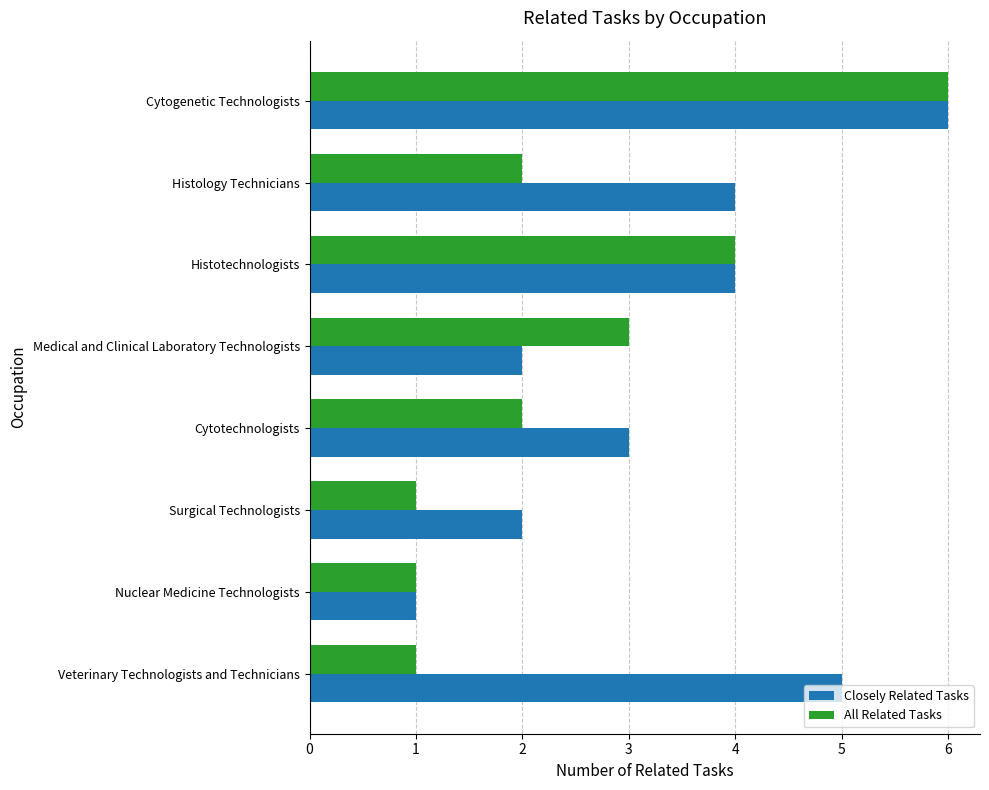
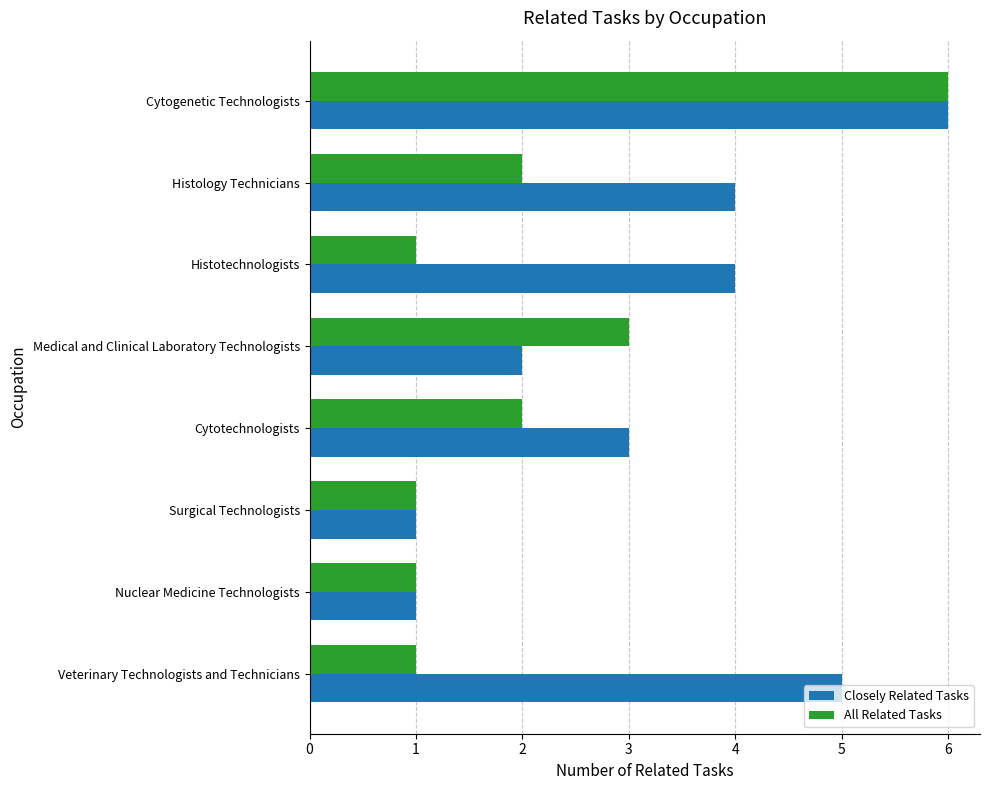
  {
    "Closely Related Tasks": {
      "Cytogenetic Technologists": 6,
      "Histology Technicians": 4,
      "Histotechnologists": 4,
      "Medical and Clinical Laboratory Technologists": 2,
      "Cytotechnologists": 3,
-     "Surgical Technologists": 2,
+     "Surgical Technologists": 1,
      "Nuclear Medicine Technologists": 1
    },
    "All Related Tasks": {
      "Cytogenetic Technologists": 6,
      "Histology Technicians": 2,
-     "Histotechnologists": 4,
+     "Histotechnologists": 1,
      "Medical and Clinical Laboratory Technologists": 3,
      "Cytotechnologists": 2,
      "Surgical Technologists": 1,
      "Nuclear Medicine Technologists": 1,
      "Veterinary Technologists and Technicians": 1
    }
  }
